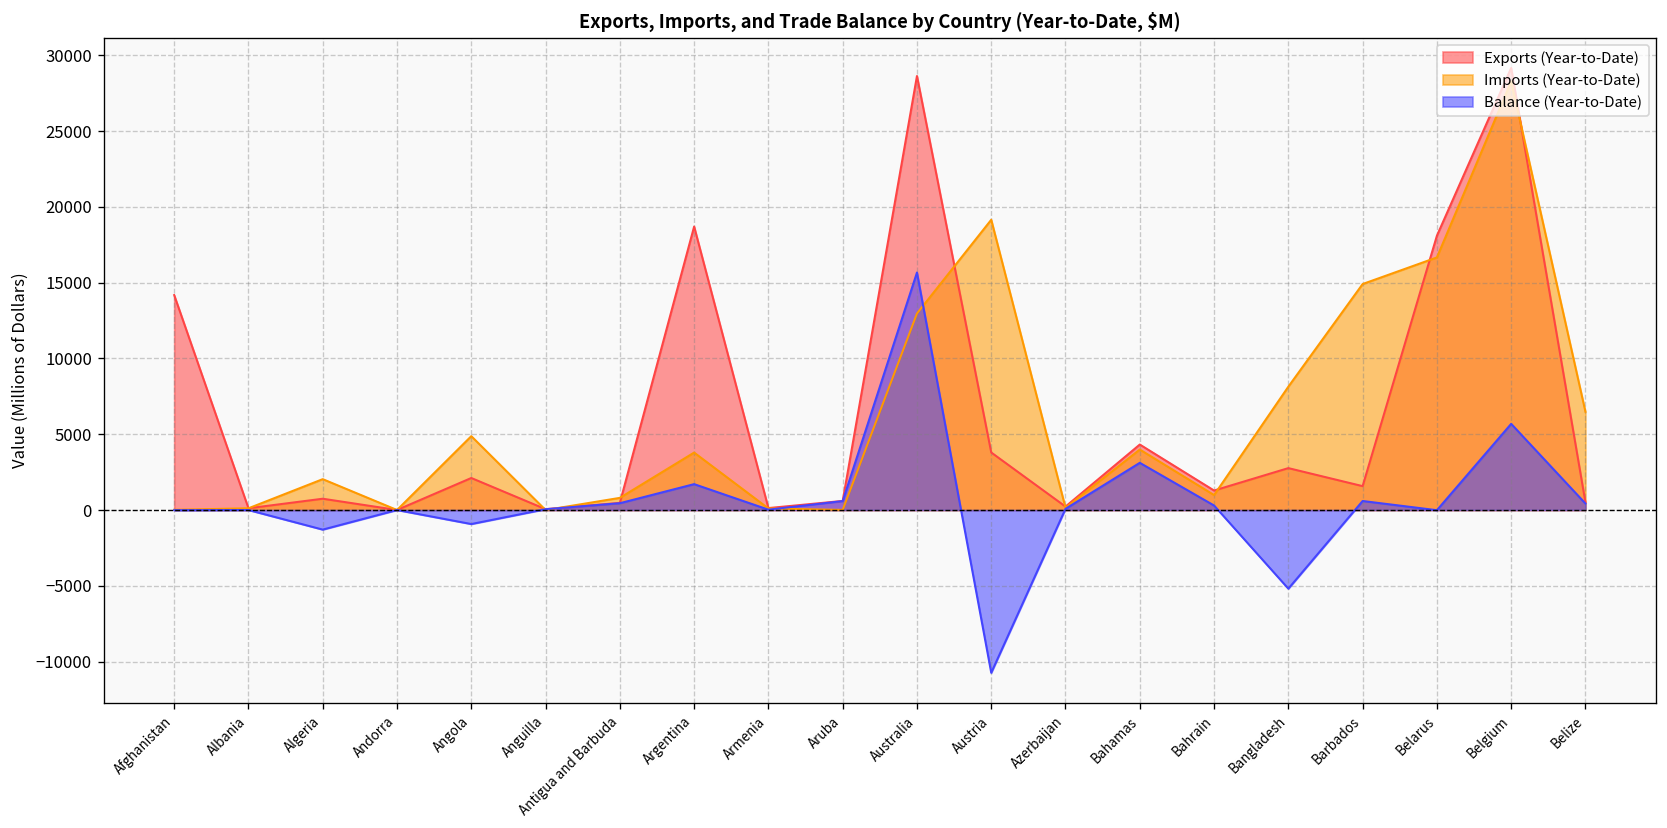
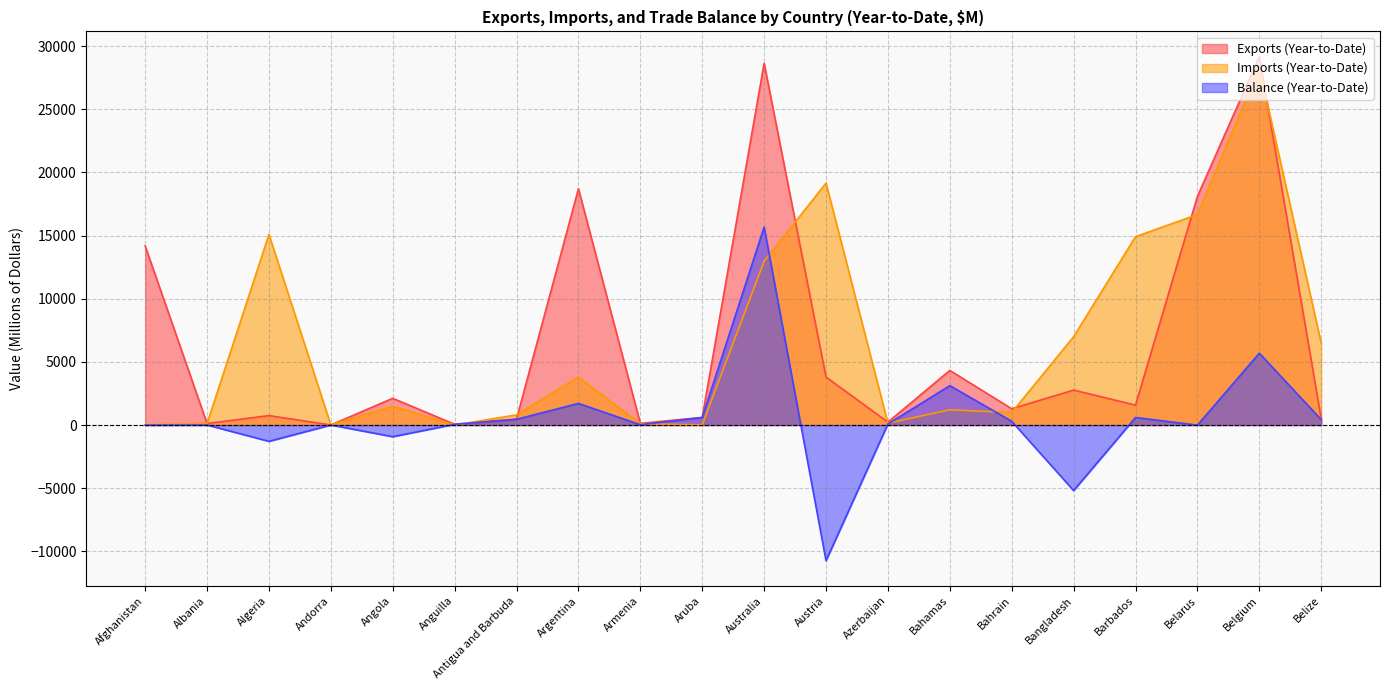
  {
    "Exports (Year-to-Date)": {
      "Afghanistan": 14200,
      "Algeria": 700,
      "Angola": 2100,
      "Argentina": 18700,
      "Australia": 28600,
      "Austria": 3800,
      "Bahamas": 4300,
      "Bahrain": 1300,
      "Bangladesh": 2800,
      "Barbados": 1600,
      "Belarus": 18100
    },
    "Imports (Year-to-Date)": {
-     "Algeria": 2000,
-     "Angola": 4900,
+     "Algeria": 15100,
+     "Angola": 1500,
      "Antigua and Barbuda": 800,
      "Argentina": 3800,
      "Aruba": 0,
      "Australia": 13000,
      "Austria": 19200,
-     "Bahamas": 4000,
+     "Bahamas": 1200,
      "Bahrain": 1000,
-     "Bangladesh": 8100,
+     "Bangladesh": 7000,
      "Barbados": 14900,
      "Belarus": 16700,
      "Belize": 6500
    }
  }
